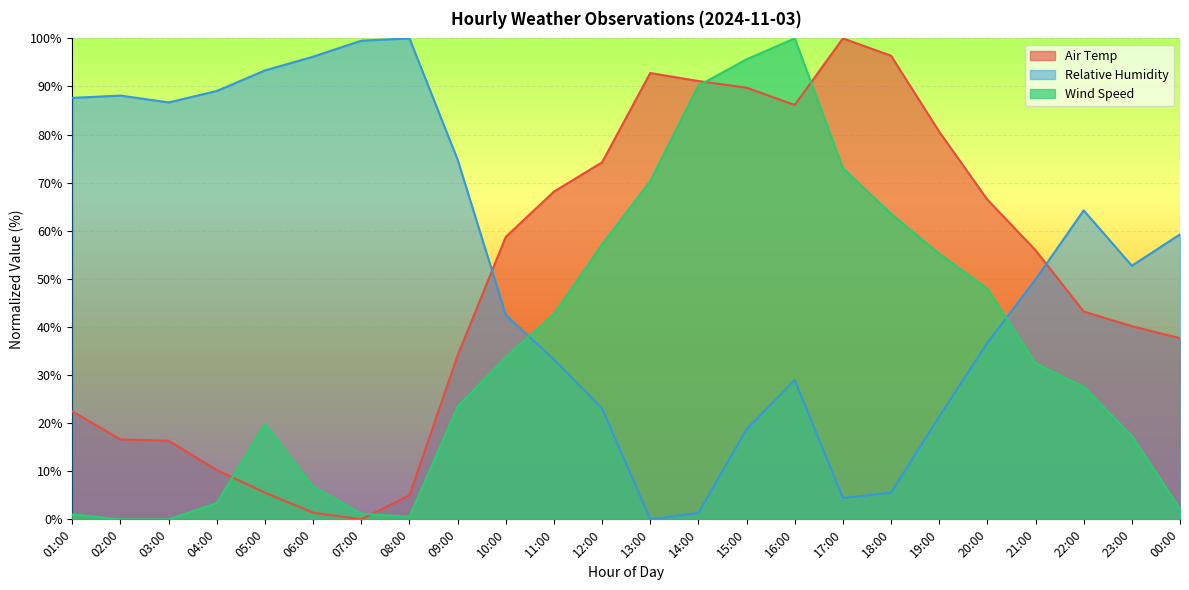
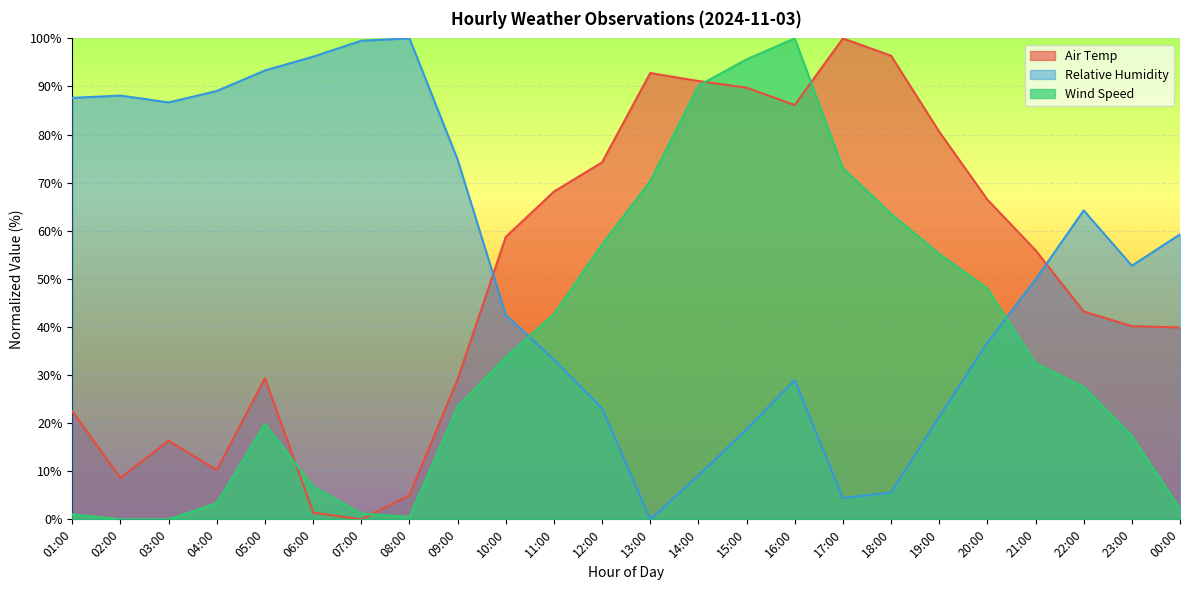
  {
    "Air Temp": {
      "01:00": "22%",
-     "02:00": "17%",
+     "02:00": "9%",
      "03:00": "16%",
      "04:00": "10%",
-     "05:00": "6%",
+     "05:00": "29%",
      "06:00": "1%",
      "07:00": "0%",
      "08:00": "5%",
-     "09:00": "34%",
+     "09:00": "29%",
      "10:00": "59%",
      "11:00": "68%",
      "12:00": "74%",
      "13:00": "93%",
      "14:00": "91%",
      "15:00": "90%",
      "16:00": "86%",
      "17:00": "100%",
      "18:00": "96%",
      "19:00": "81%",
      "20:00": "66%",
      "21:00": "56%",
      "22:00": "43%",
      "23:00": "40%",
-     "00:00": "38%"
+     "00:00": "40%"
    },
    "Relative Humidity": {
      "01:00": "88%",
      "02:00": "88%",
      "03:00": "87%",
      "04:00": "89%",
      "05:00": "93%",
      "06:00": "96%",
      "07:00": "100%",
      "08:00": "100%",
      "09:00": "75%",
      "10:00": "43%",
      "11:00": "33%",
      "12:00": "23%",
      "13:00": "0%",
-     "14:00": "1%",
+     "14:00": "9%",
      "15:00": "19%",
      "16:00": "29%",
      "17:00": "4%",
      "18:00": "6%",
      "19:00": "21%",
      "20:00": "37%",
      "21:00": "50%",
      "22:00": "64%",
      "23:00": "53%",
      "00:00": "59%"
    },
    "Wind Speed": {
      "01:00": "1%",
      "02:00": "0%",
      "03:00": "0%",
      "04:00": "3%",
      "05:00": "20%",
      "06:00": "7%",
      "07:00": "1%",
      "08:00": "1%",
      "09:00": "23%",
      "10:00": "34%",
      "11:00": "43%",
      "12:00": "57%",
      "13:00": "70%",
      "14:00": "90%",
      "15:00": "96%",
      "16:00": "100%",
      "17:00": "73%",
      "18:00": "64%",
      "19:00": "55%",
      "20:00": "48%",
      "21:00": "32%",
      "22:00": "28%",
      "23:00": "17%",
      "00:00": "2%"
    }
  }
